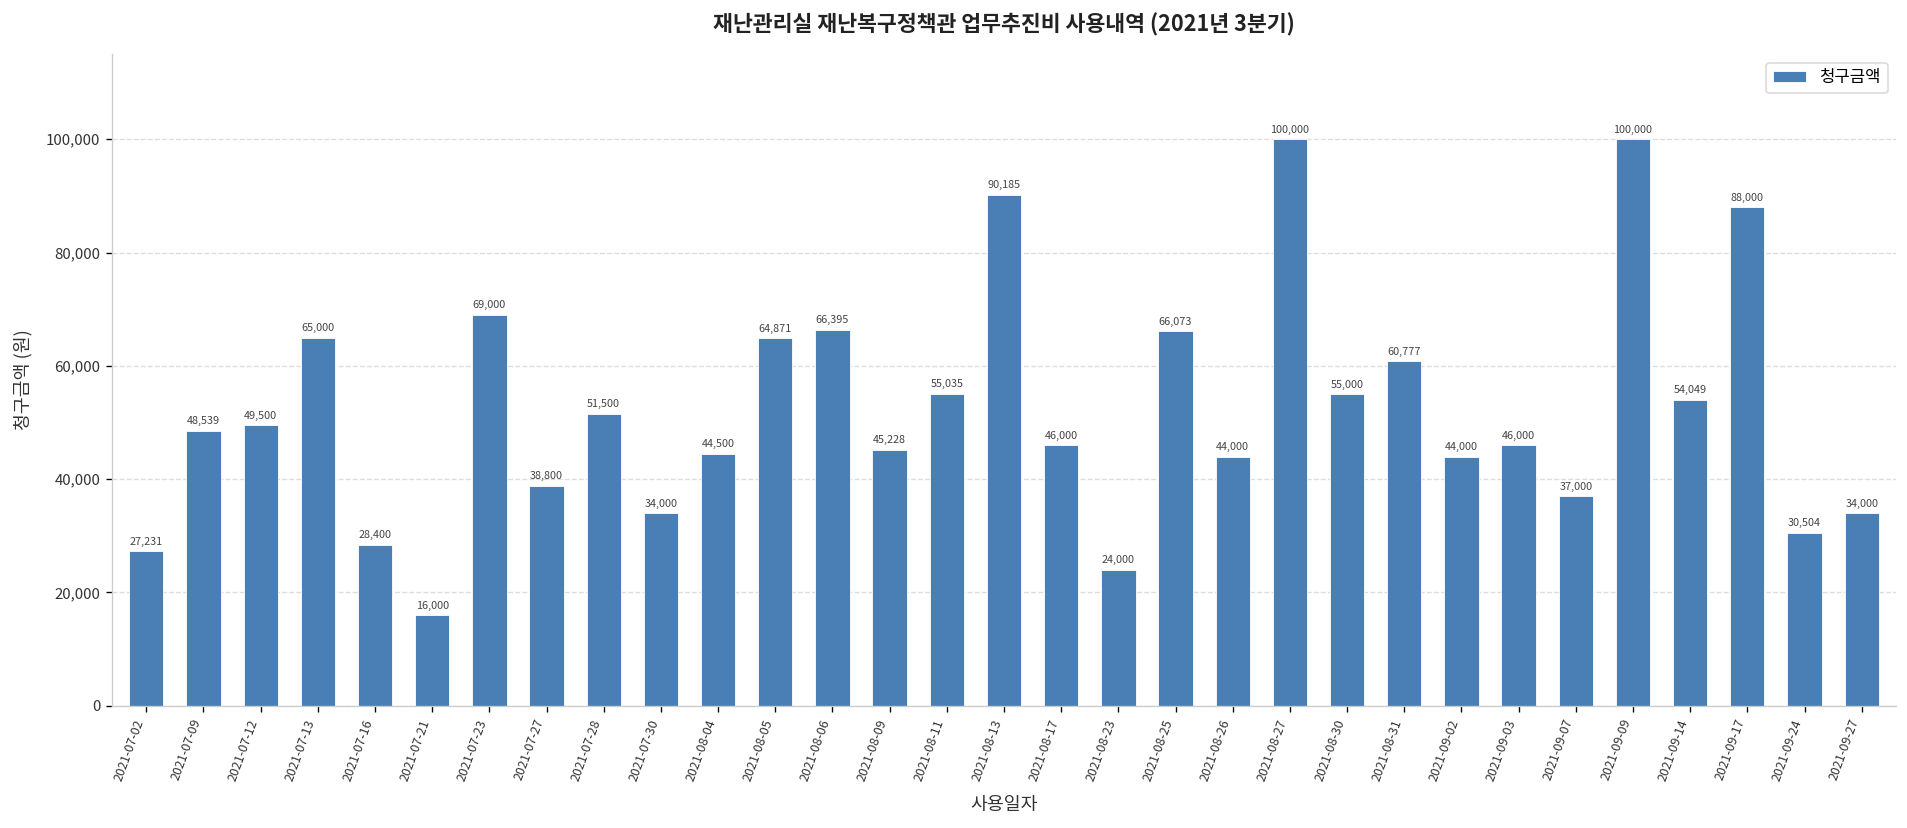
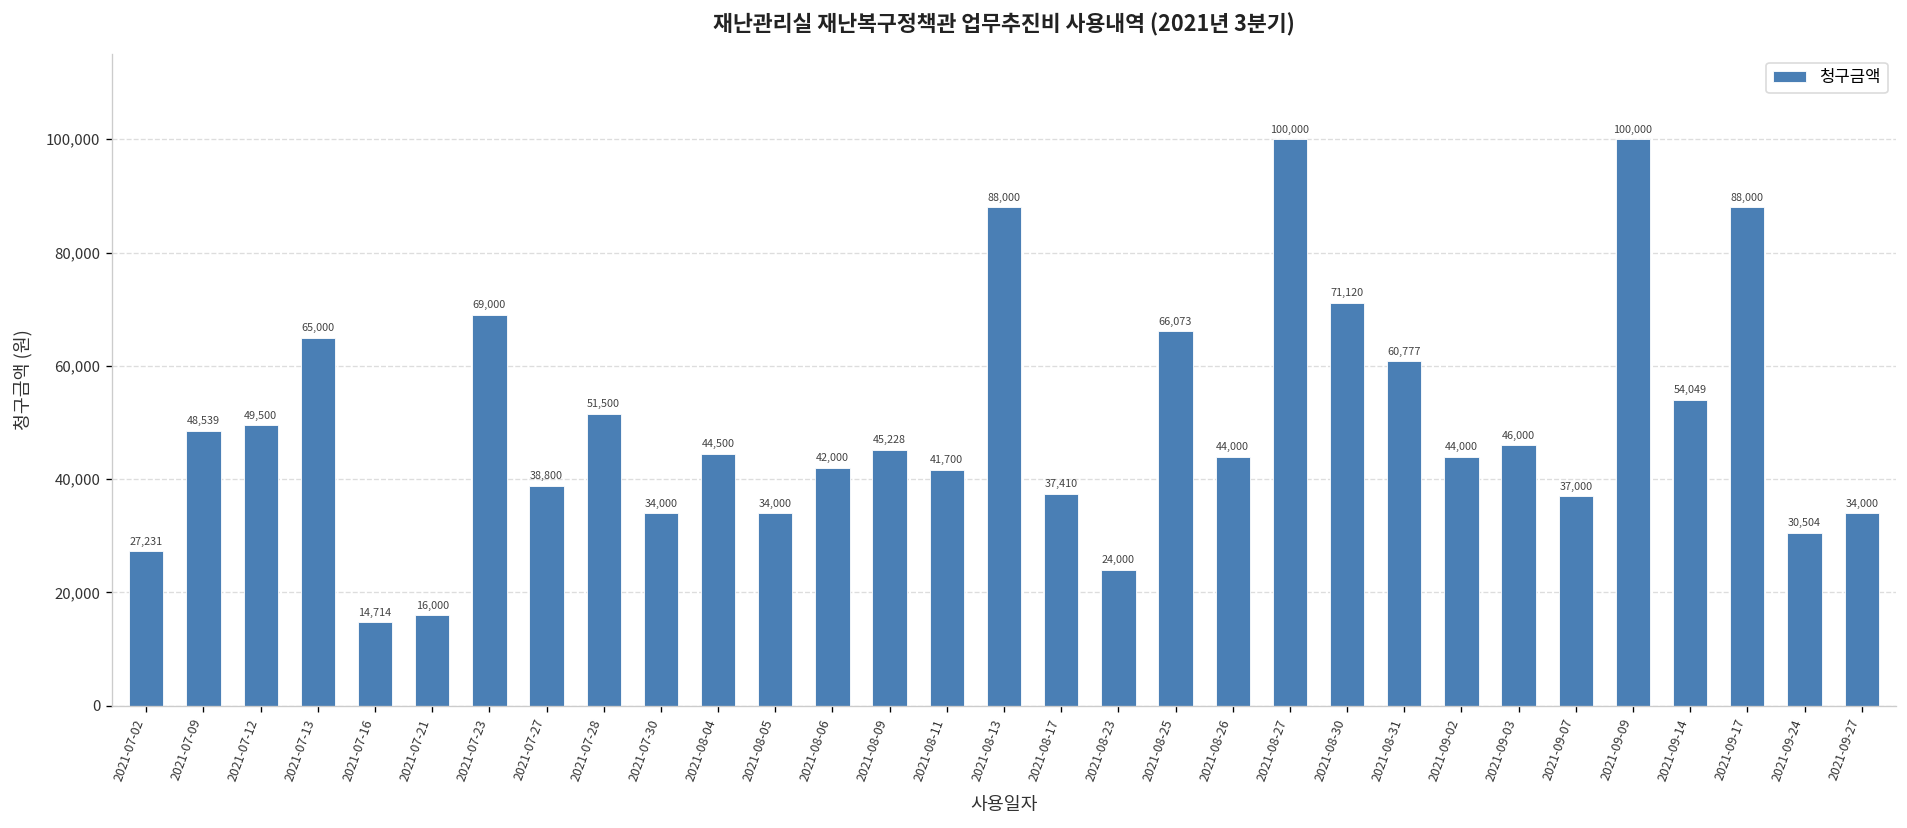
  {
    "2021-07-02": "27,231",
    "2021-07-09": "48,539",
    "2021-07-12": "49,500",
    "2021-07-13": "65,000",
-   "2021-07-16": "28,400",
+   "2021-07-16": "14,714",
    "2021-07-21": "16,000",
    "2021-07-23": "69,000",
    "2021-07-27": "38,800",
    "2021-07-28": "51,500",
    "2021-07-30": "34,000",
    "2021-08-04": "44,500",
-   "2021-08-05": "64,871",
-   "2021-08-06": "66,395",
+   "2021-08-05": "34,000",
+   "2021-08-06": "42,000",
    "2021-08-09": "45,228",
-   "2021-08-11": "55,035",
-   "2021-08-13": "90,185",
-   "2021-08-17": "46,000",
+   "2021-08-11": "41,700",
+   "2021-08-13": "88,000",
+   "2021-08-17": "37,410",
    "2021-08-23": "24,000",
    "2021-08-25": "66,073",
    "2021-08-26": "44,000",
    "2021-08-27": "100,000",
-   "2021-08-30": "55,000",
+   "2021-08-30": "71,120",
    "2021-08-31": "60,777",
    "2021-09-02": "44,000",
    "2021-09-03": "46,000",
    "2021-09-07": "37,000",
    "2021-09-09": "100,000",
    "2021-09-14": "54,049",
    "2021-09-17": "88,000",
    "2021-09-24": "30,504",
    "2021-09-27": "34,000"
  }
